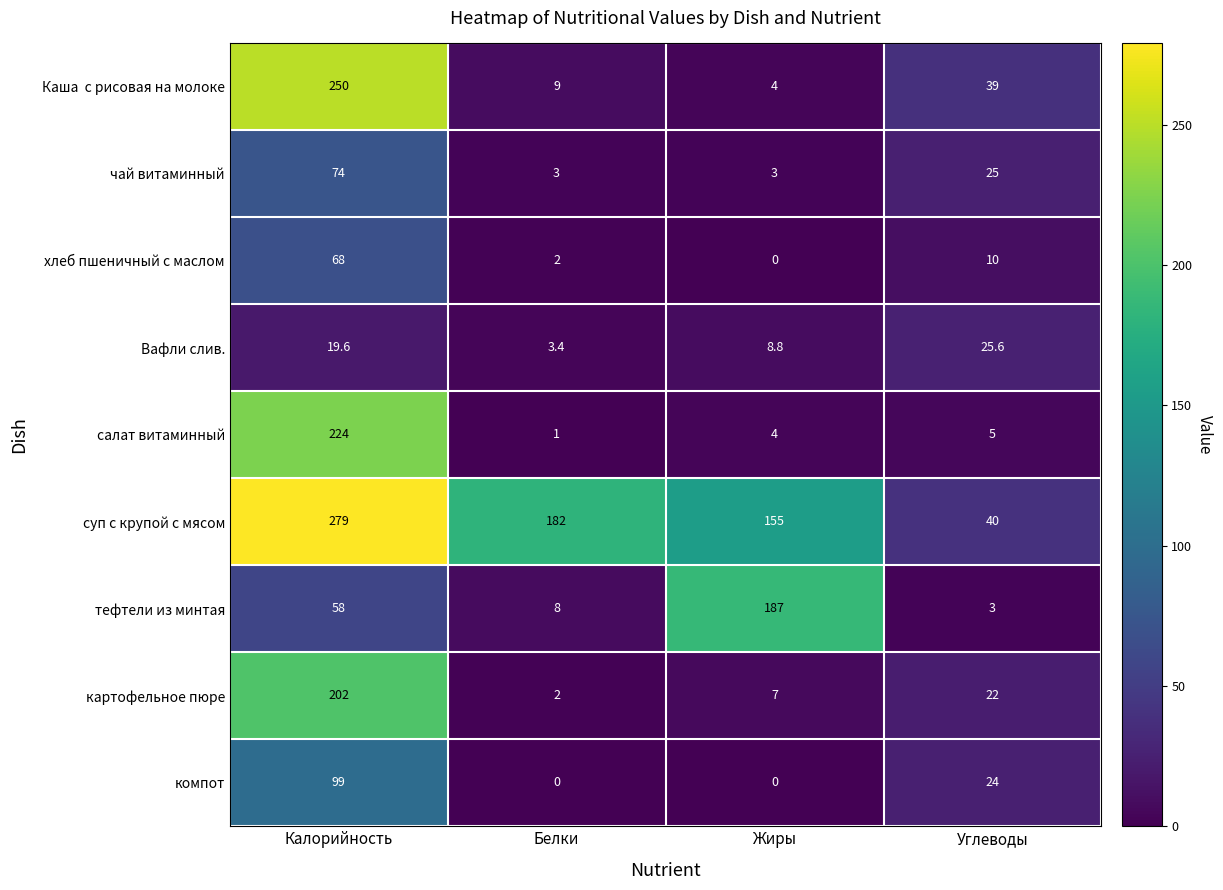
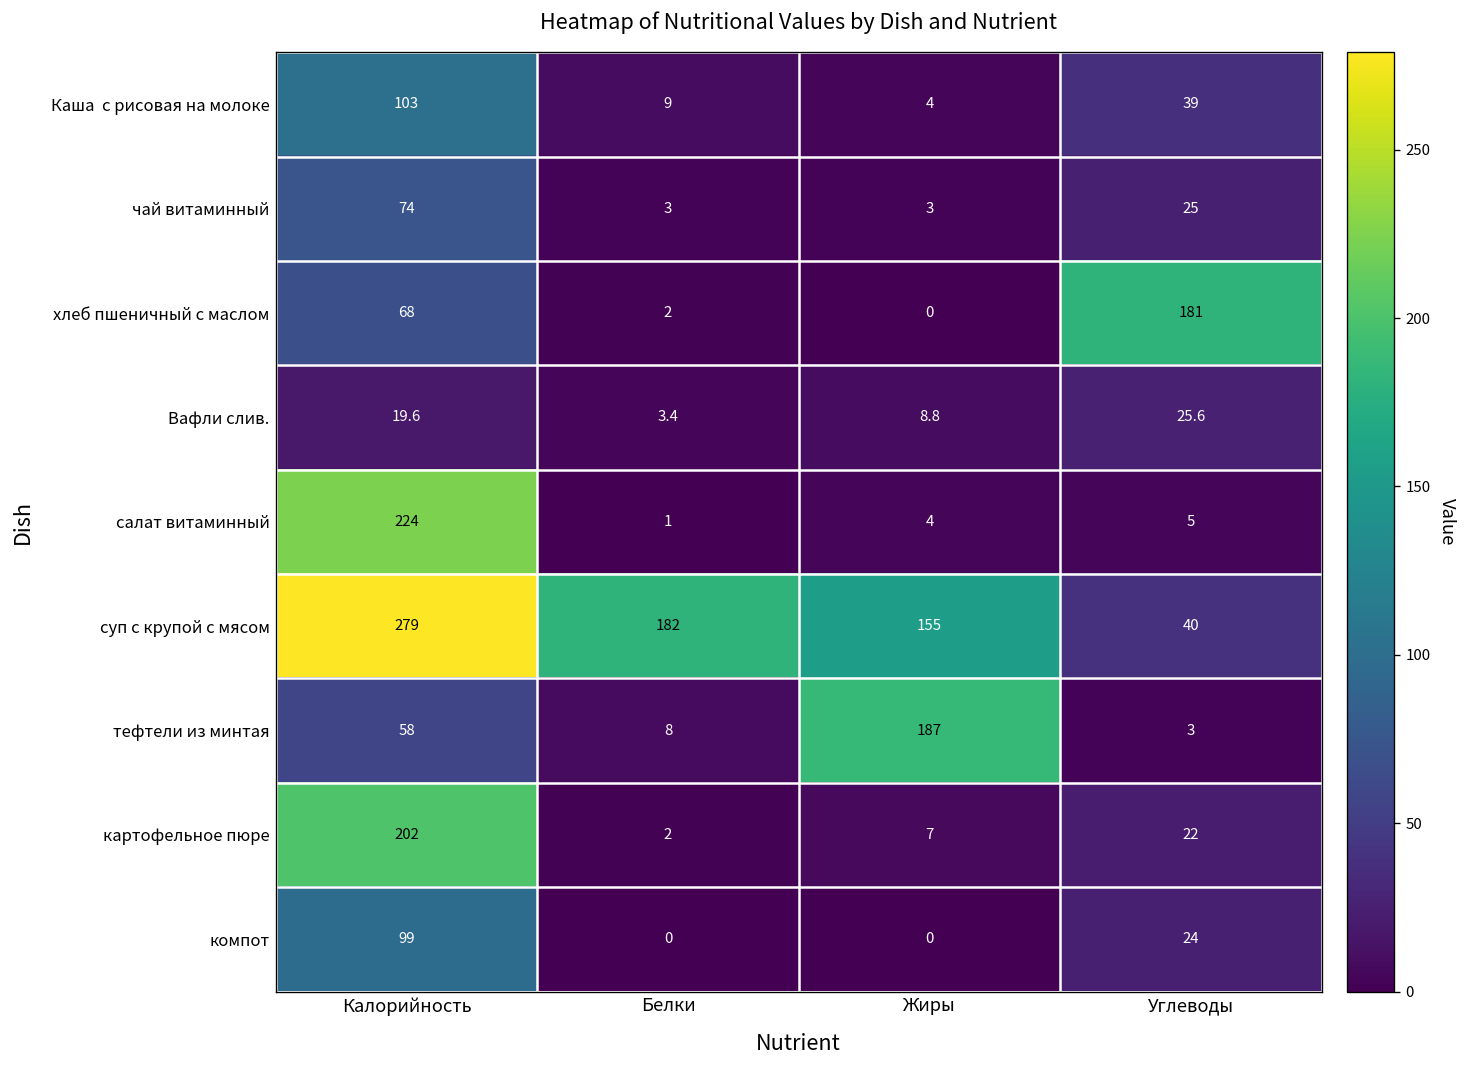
  {
    "Каша с рисовая на молоке": {
-     "Калорийность": 250,
+     "Калорийность": 103,
      "Белки": 9,
      "Жиры": 4,
      "Углеводы": 39
    },
    "чай витаминный": {
      "Калорийность": 74,
      "Белки": 3,
      "Жиры": 3,
      "Углеводы": 25
    },
    "хлеб пшеничный с маслом": {
      "Калорийность": 68,
      "Белки": 2,
      "Жиры": 0,
-     "Углеводы": 10
+     "Углеводы": 181
    },
    "Вафли слив.": {
      "Калорийность": 19.6,
      "Белки": 3.4,
      "Жиры": 8.8,
      "Углеводы": 25.6
    },
    "салат витаминный": {
      "Калорийность": 224,
      "Белки": 1,
      "Жиры": 4,
      "Углеводы": 5
    },
    "суп с крупой с мясом": {
      "Калорийность": 279,
      "Белки": 182,
      "Жиры": 155,
      "Углеводы": 40
    },
    "тефтели из минтая": {
      "Калорийность": 58,
      "Белки": 8,
      "Жиры": 187,
      "Углеводы": 3
    },
    "картофельное пюре": {
      "Калорийность": 202,
      "Белки": 2,
      "Жиры": 7,
      "Углеводы": 22
    },
    "компот": {
      "Калорийность": 99,
      "Белки": 0,
      "Жиры": 0,
      "Углеводы": 24
    }
  }
